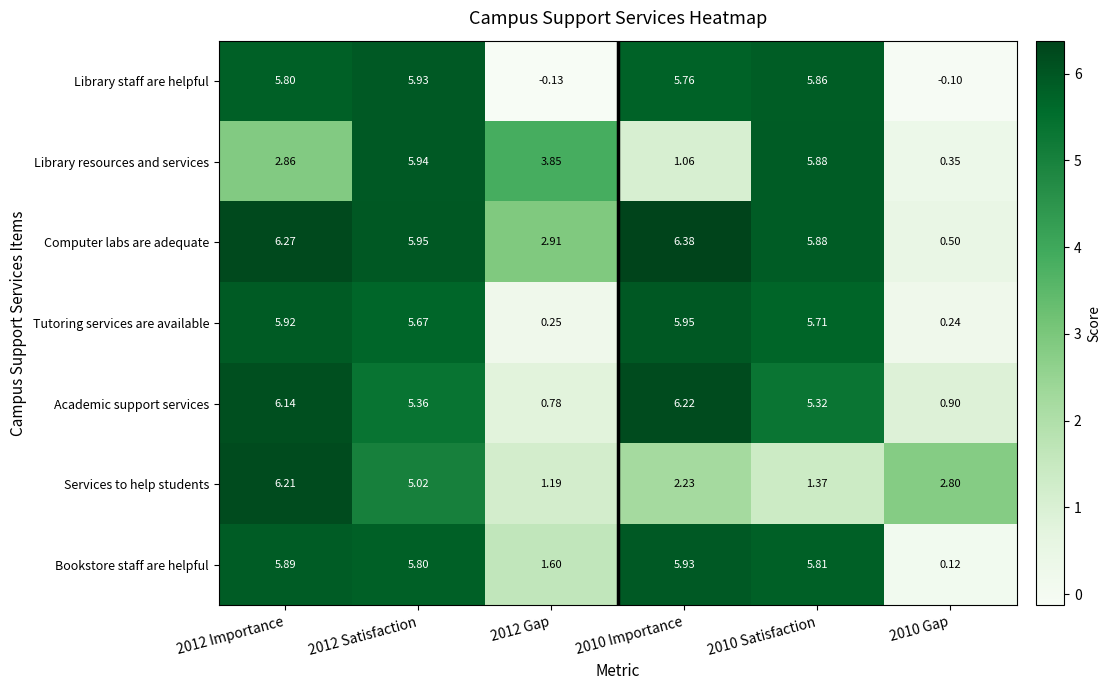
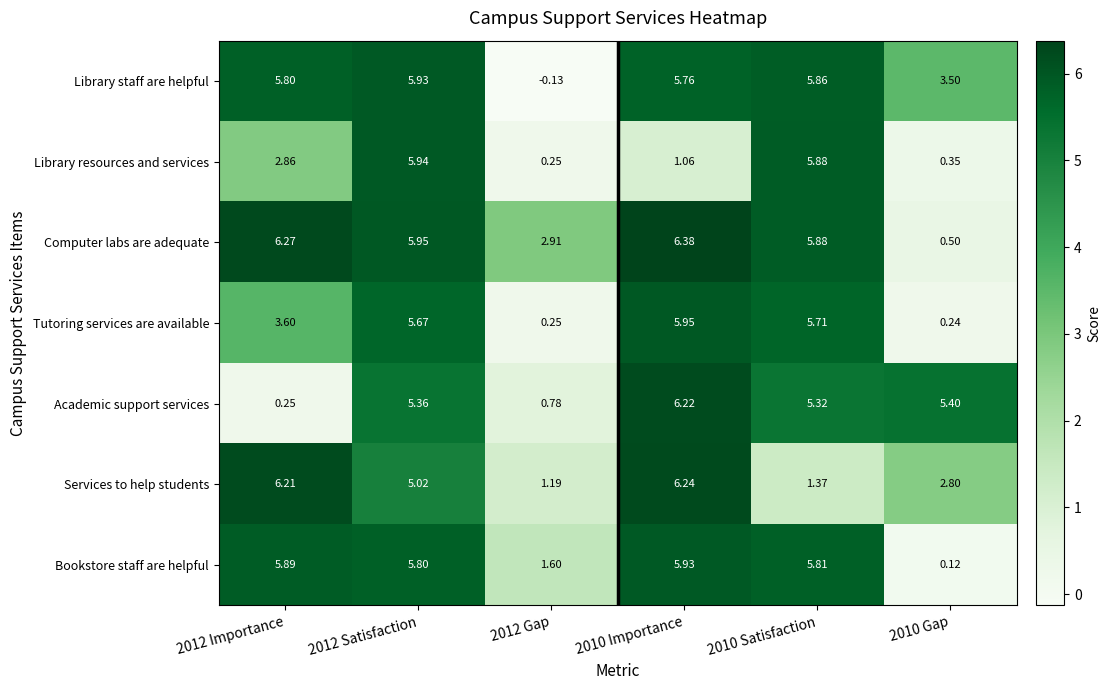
  {
    "Library staff are helpful": {
      "2012 Importance": 5.80,
      "2012 Satisfaction": 5.93,
      "2012 Gap": -0.13,
      "2010 Importance": 5.76,
      "2010 Satisfaction": 5.86,
-     "2010 Gap": -0.10
+     "2010 Gap": 3.50
    },
    "Library resources and services": {
      "2012 Importance": 2.86,
      "2012 Satisfaction": 5.94,
-     "2012 Gap": 3.85,
+     "2012 Gap": 0.25,
      "2010 Importance": 1.06,
      "2010 Satisfaction": 5.88,
      "2010 Gap": 0.35
    },
    "Computer labs are adequate": {
      "2012 Importance": 6.27,
      "2012 Satisfaction": 5.95,
      "2012 Gap": 2.91,
      "2010 Importance": 6.38,
      "2010 Satisfaction": 5.88,
      "2010 Gap": 0.50
    },
    "Tutoring services are available": {
-     "2012 Importance": 5.92,
+     "2012 Importance": 3.60,
      "2012 Satisfaction": 5.67,
      "2012 Gap": 0.25,
      "2010 Importance": 5.95,
      "2010 Satisfaction": 5.71,
      "2010 Gap": 0.24
    },
    "Academic support services": {
-     "2012 Importance": 6.14,
+     "2012 Importance": 0.25,
      "2012 Satisfaction": 5.36,
      "2012 Gap": 0.78,
      "2010 Importance": 6.22,
      "2010 Satisfaction": 5.32,
-     "2010 Gap": 0.90
+     "2010 Gap": 5.40
    },
    "Services to help students": {
      "2012 Importance": 6.21,
      "2012 Satisfaction": 5.02,
      "2012 Gap": 1.19,
-     "2010 Importance": 2.23,
+     "2010 Importance": 6.24,
      "2010 Satisfaction": 1.37,
      "2010 Gap": 2.80
    },
    "Bookstore staff are helpful": {
      "2012 Importance": 5.89,
      "2012 Satisfaction": 5.80,
      "2012 Gap": 1.60,
      "2010 Importance": 5.93,
      "2010 Satisfaction": 5.81,
      "2010 Gap": 0.12
    }
  }
